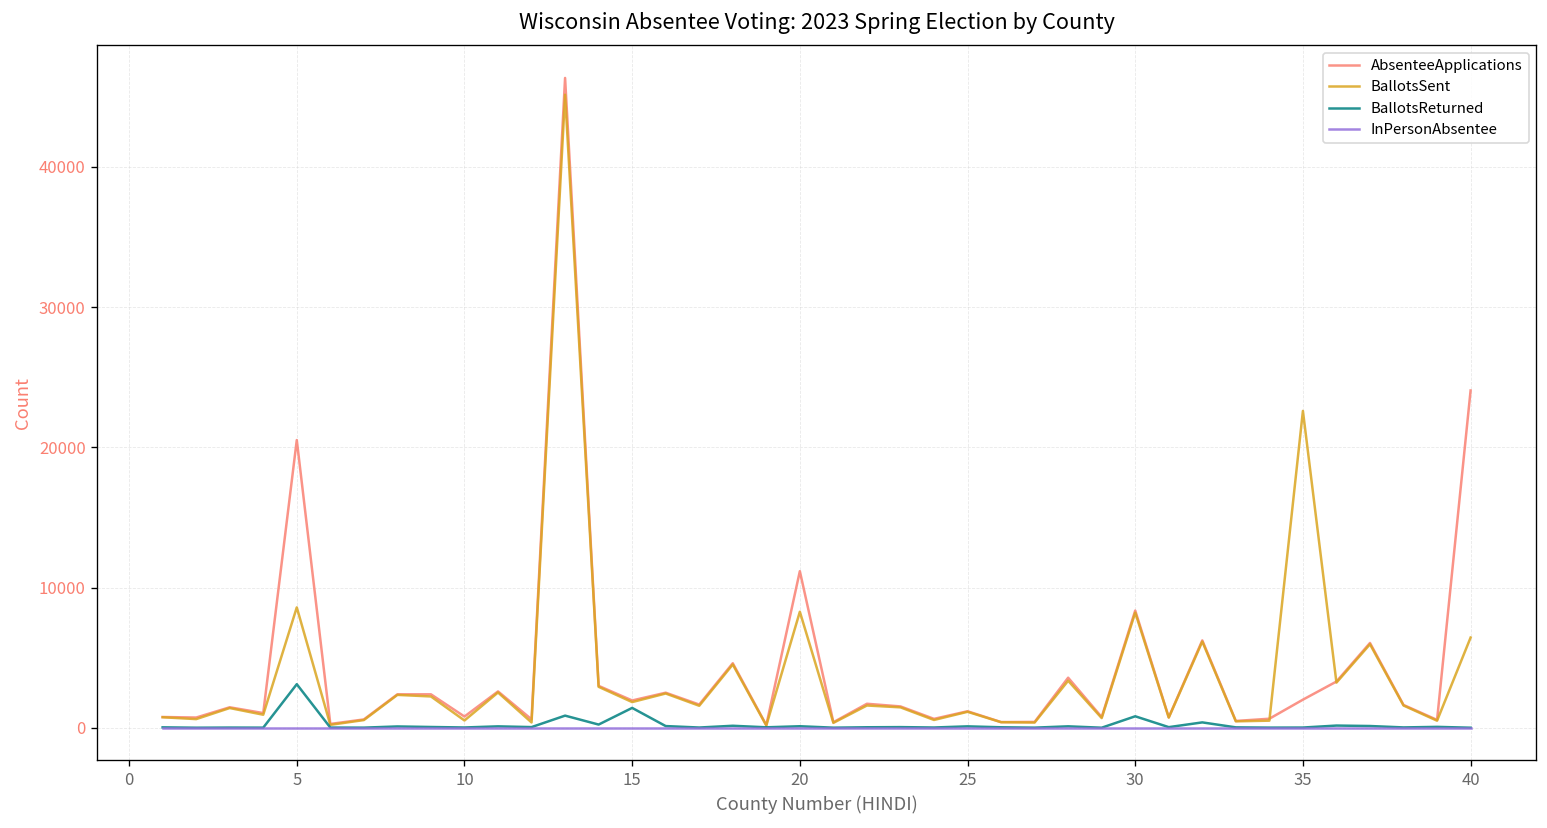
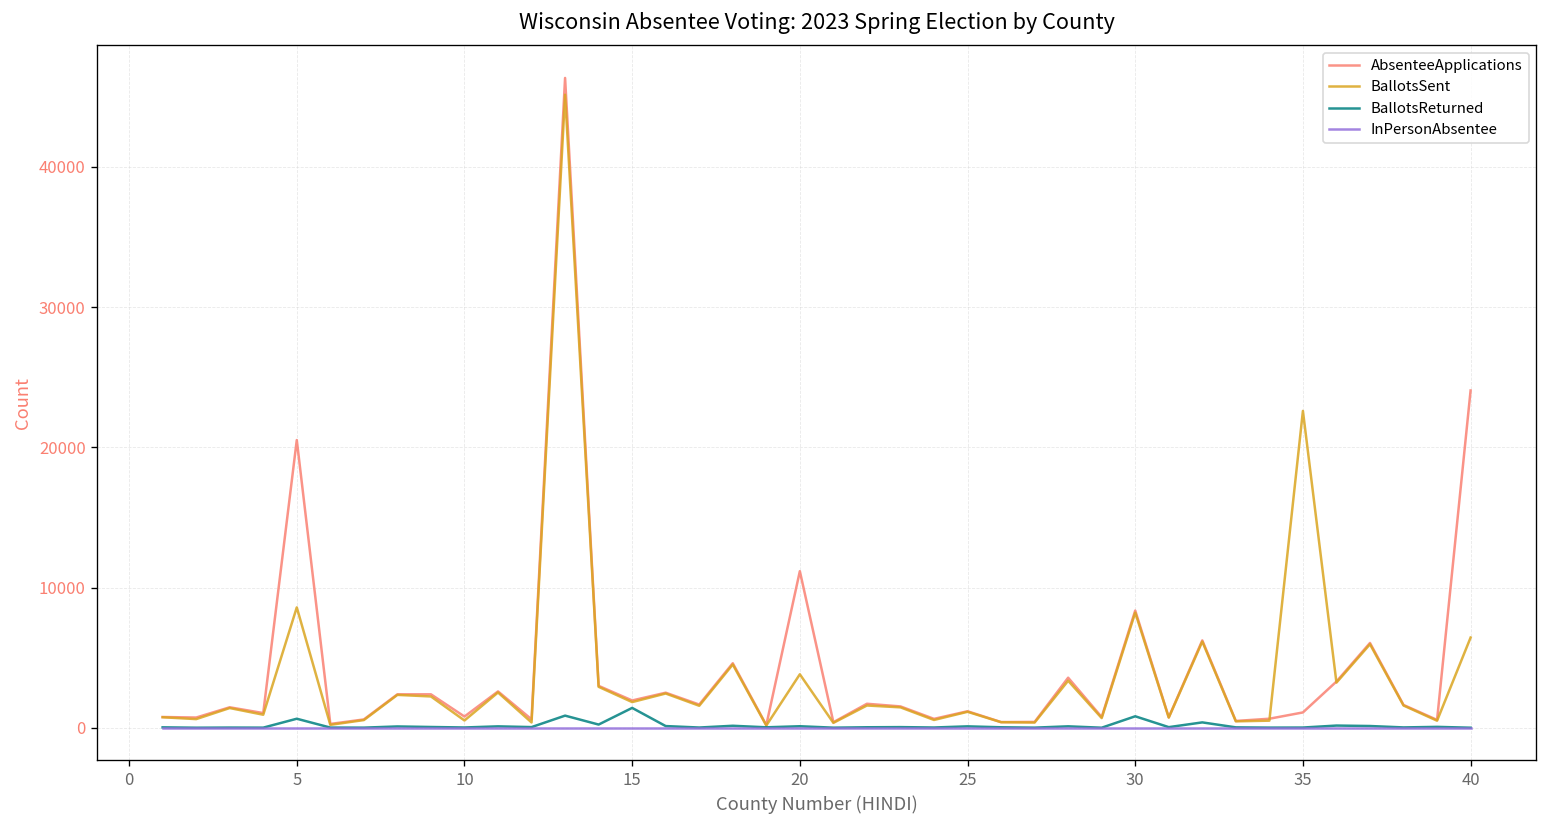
  {
    "AbsenteeApplications": {
      "5": 20500,
      "10": 800,
      "20": 11200,
-     "35": 2000,
+     "35": 1100,
      "40": 24100
    },
    "BallotsSent": {
      "5": 8600,
      "10": 500,
-     "20": 8300,
+     "20": 3800,
      "35": 22600,
      "40": 6400
    },
    "BallotsReturned": {
-     "5": 3100,
+     "5": 600,
      "15": 1400,
      "30": 800
    },
    "InPersonAbsentee": {
      "5": 0,
      "15": 0,
      "30": 0
    }
  }
